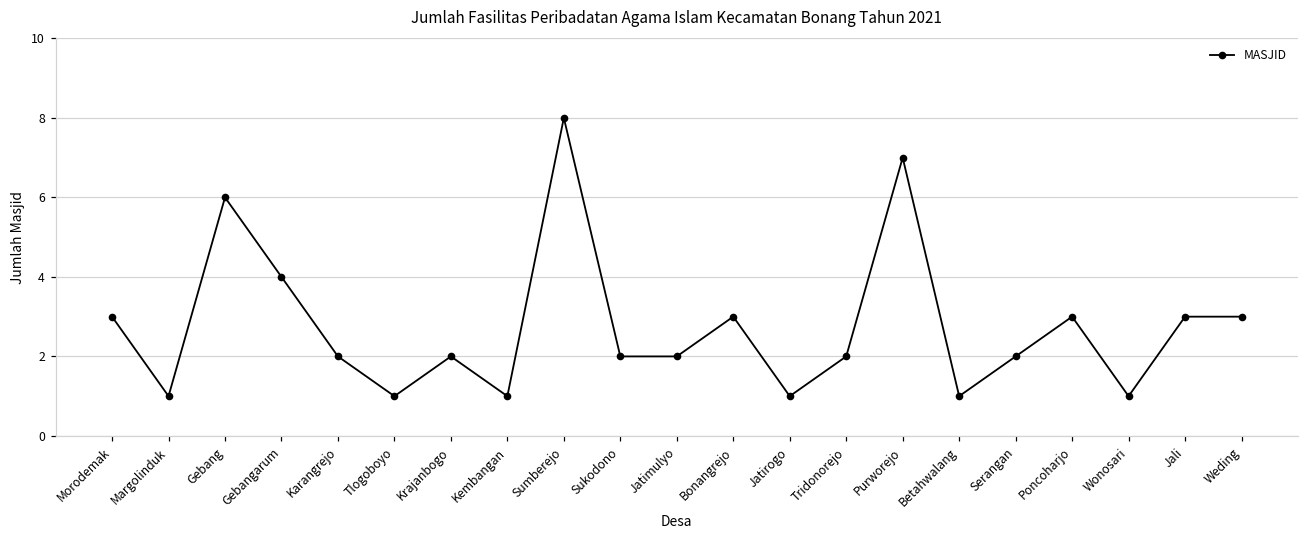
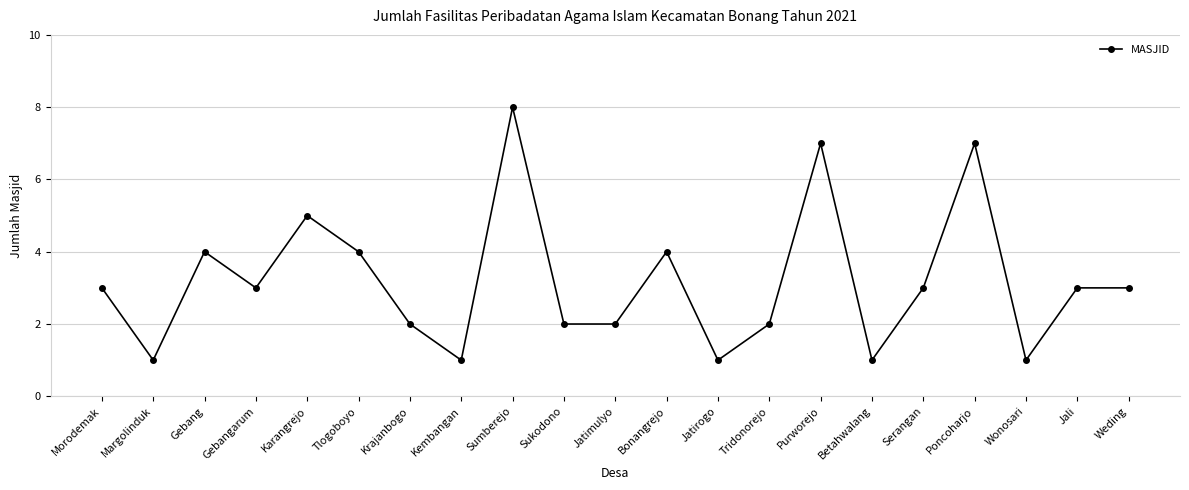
  {
    "Morodemak": 3,
    "Margolinduk": 1,
-   "Gebang": 6,
-   "Gebangarum": 4,
-   "Karangrejo": 2,
-   "Tlogoboyo": 1,
+   "Gebang": 4,
+   "Gebangarum": 3,
+   "Karangrejo": 5,
+   "Tlogoboyo": 4,
    "Krajanbogo": 2,
    "Kembangan": 1,
    "Sumberejo": 8,
    "Sukodono": 2,
    "Jatimulyo": 2,
-   "Bonangrejo": 3,
+   "Bonangrejo": 4,
    "Jatirogo": 1,
    "Tridonorejo": 2,
    "Purworejo": 7,
    "Betahwalang": 1,
-   "Serangan": 2,
-   "Poncoharjo": 3,
+   "Serangan": 3,
+   "Poncoharjo": 7,
    "Wonosari": 1,
    "Jali": 3,
    "Weding": 3
  }
